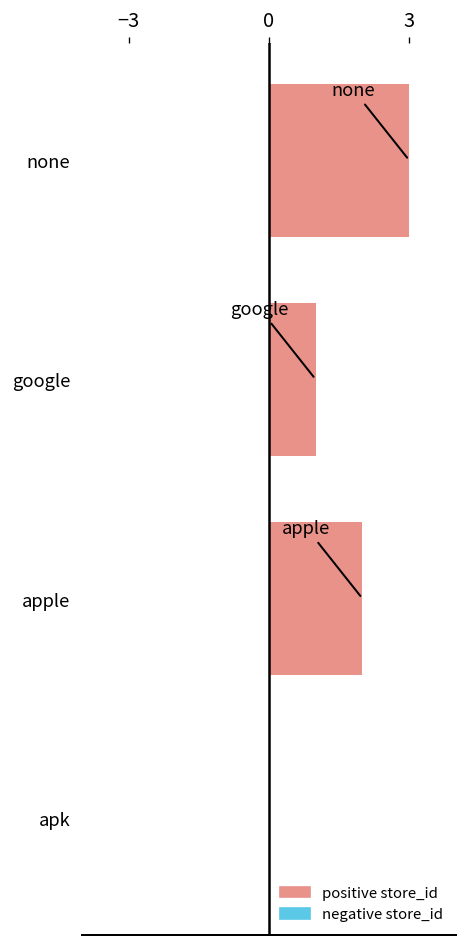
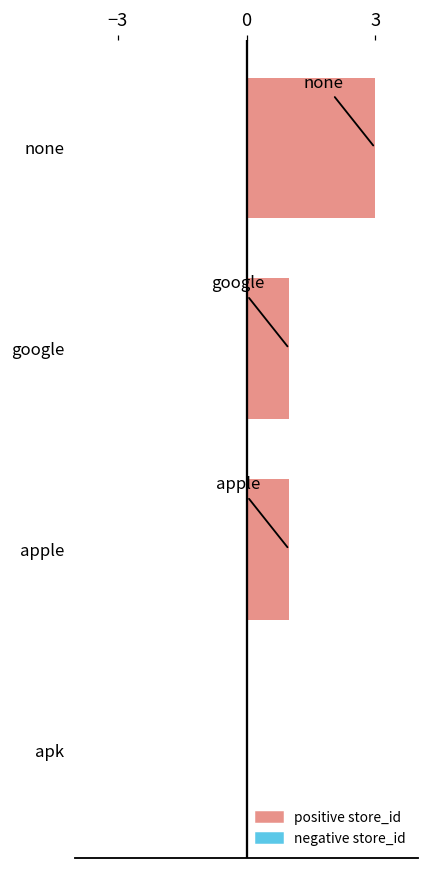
  {
    "none": 3,
    "google": 1,
-   "apple": 2,
+   "apple": 1,
    "apk": 0
  }
